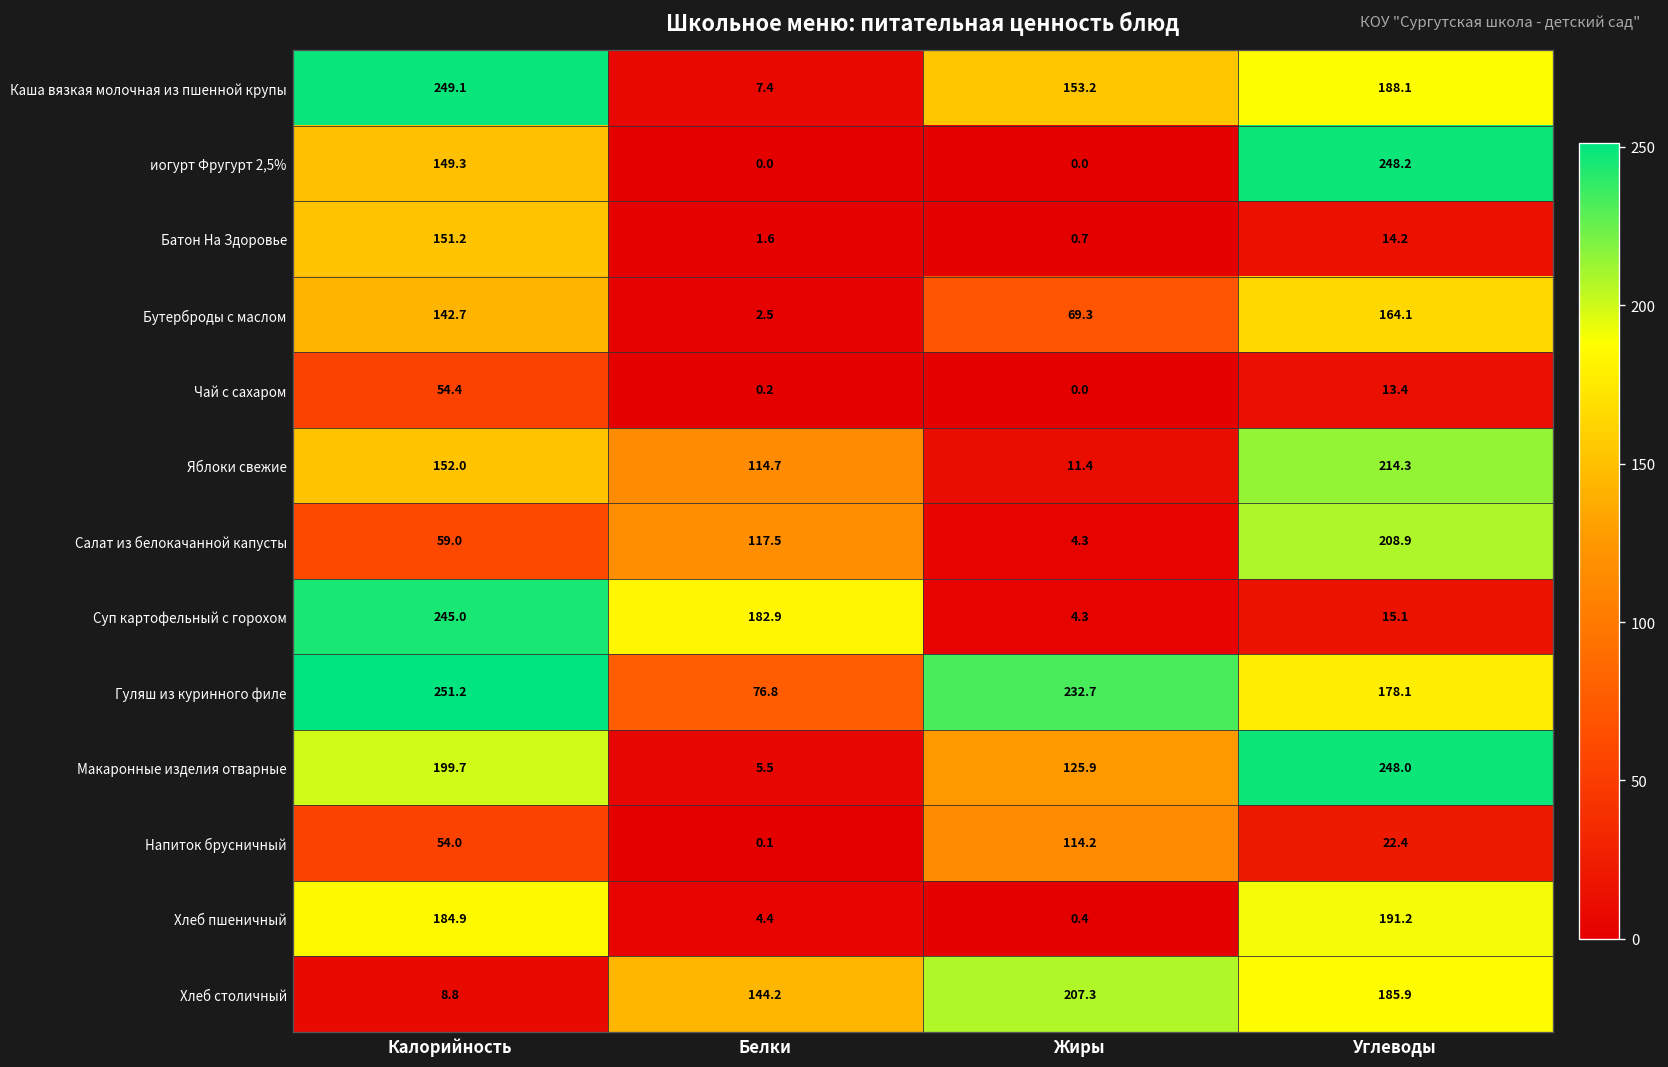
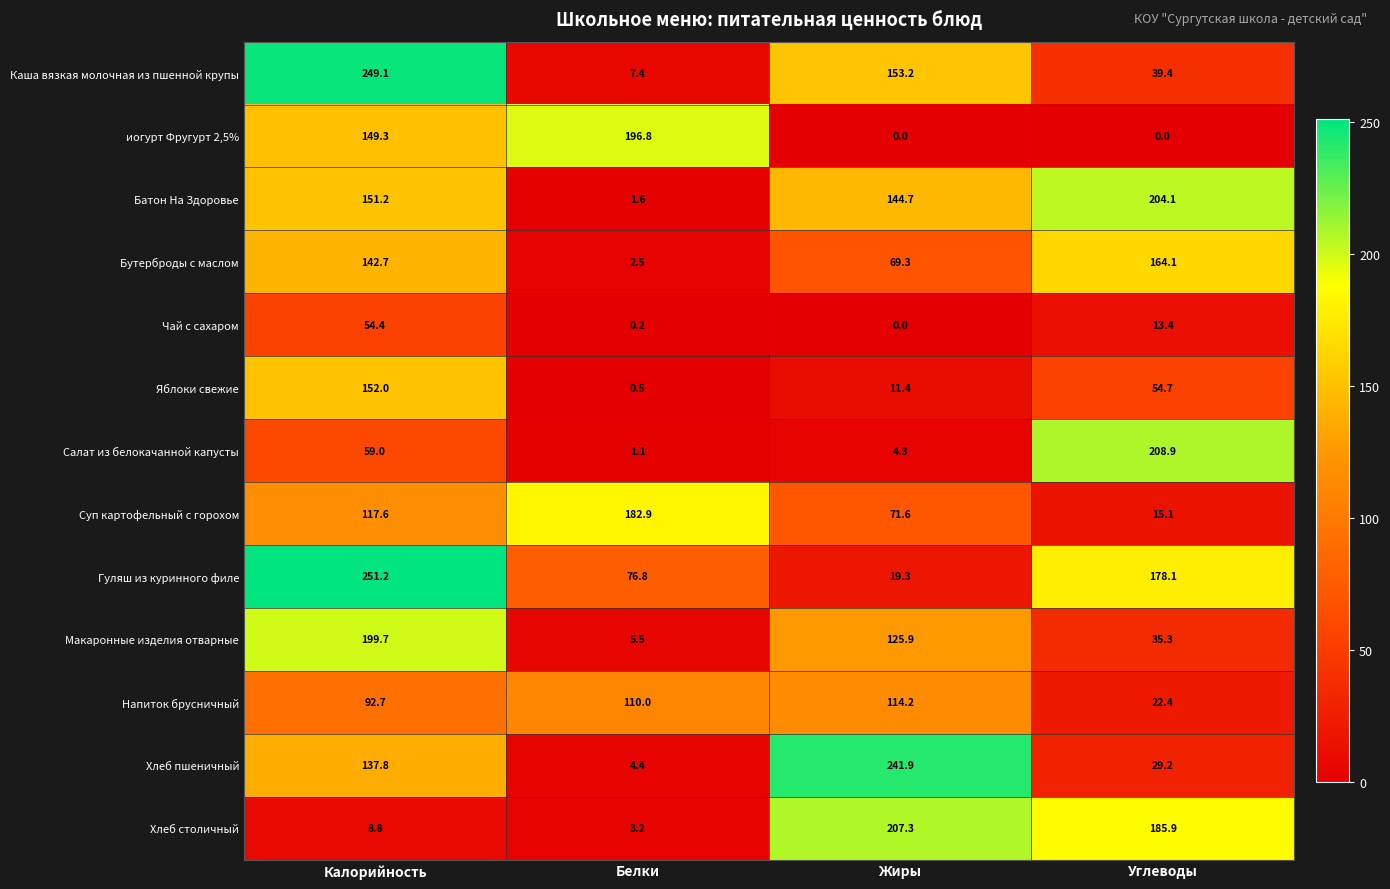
  {
    "Каша вязкая молочная из пшенной крупы": {
      "Калорийность": 249.1,
      "Белки": 7.4,
      "Жиры": 153.2,
-     "Углеводы": 188.1
+     "Углеводы": 39.4
    },
    "иогурт Фругурт 2,5%": {
      "Калорийность": 149.3,
-     "Белки": 0.0,
+     "Белки": 196.8,
      "Жиры": 0.0,
-     "Углеводы": 248.2
+     "Углеводы": 0.0
    },
    "Батон На Здоровье": {
      "Калорийность": 151.2,
      "Белки": 1.6,
-     "Жиры": 0.7,
-     "Углеводы": 14.2
+     "Жиры": 144.7,
+     "Углеводы": 204.1
    },
    "Бутерброды с маслом": {
      "Калорийность": 142.7,
      "Белки": 2.5,
      "Жиры": 69.3,
      "Углеводы": 164.1
    },
    "Чай с сахаром": {
      "Калорийность": 54.4,
      "Белки": 0.2,
      "Жиры": 0.0,
      "Углеводы": 13.4
    },
    "Яблоки свежие": {
      "Калорийность": 152.0,
-     "Белки": 114.7,
+     "Белки": 0.5,
      "Жиры": 11.4,
-     "Углеводы": 214.3
+     "Углеводы": 54.7
    },
    "Салат из белокачанной капусты": {
      "Калорийность": 59.0,
-     "Белки": 117.5,
+     "Белки": 1.1,
      "Жиры": 4.3,
      "Углеводы": 208.9
    },
    "Суп картофельный с горохом": {
-     "Калорийность": 245.0,
+     "Калорийность": 117.6,
      "Белки": 182.9,
-     "Жиры": 4.3,
+     "Жиры": 71.6,
      "Углеводы": 15.1
    },
    "Гуляш из куринного филе": {
      "Калорийность": 251.2,
      "Белки": 76.8,
-     "Жиры": 232.7,
+     "Жиры": 19.3,
      "Углеводы": 178.1
    },
    "Макаронные изделия отварные": {
      "Калорийность": 199.7,
      "Белки": 5.5,
      "Жиры": 125.9,
-     "Углеводы": 248.0
+     "Углеводы": 35.3
    },
    "Напиток брусничный": {
-     "Калорийность": 54.0,
-     "Белки": 0.1,
+     "Калорийность": 92.7,
+     "Белки": 110.0,
      "Жиры": 114.2,
      "Углеводы": 22.4
    },
    "Хлеб пшеничный": {
-     "Калорийность": 184.9,
+     "Калорийность": 137.8,
      "Белки": 4.4,
-     "Жиры": 0.4,
-     "Углеводы": 191.2
+     "Жиры": 241.9,
+     "Углеводы": 29.2
    },
    "Хлеб столичный": {
      "Калорийность": 8.8,
-     "Белки": 144.2,
+     "Белки": 3.2,
      "Жиры": 207.3,
      "Углеводы": 185.9
    }
  }
